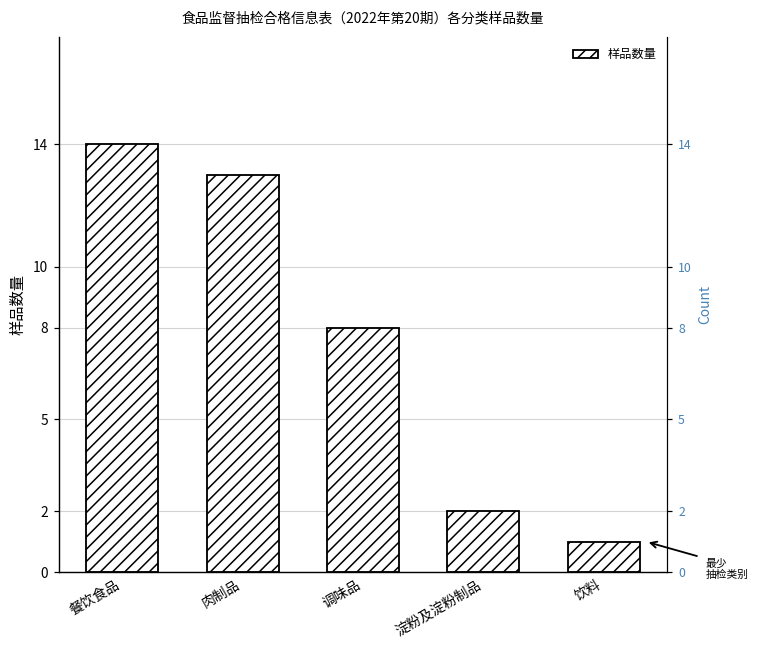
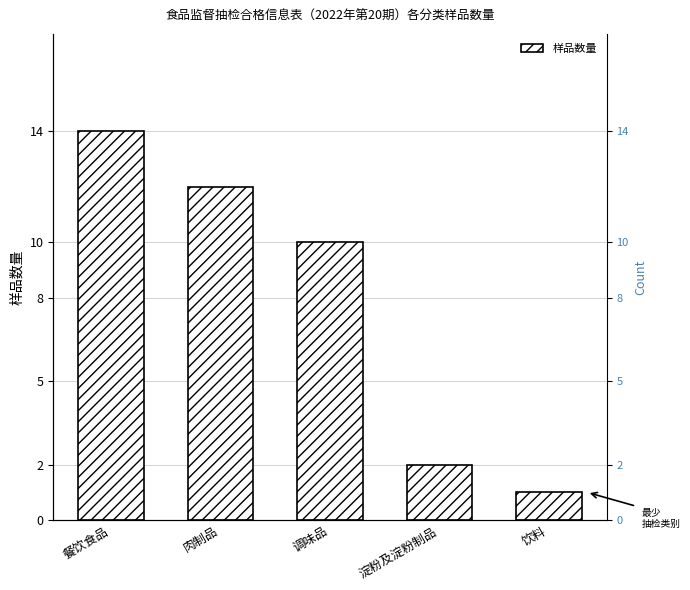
  {
    "餐饮食品": 14,
-   "肉制品": 13,
-   "调味品": 8,
+   "肉制品": 12,
+   "调味品": 10,
    "淀粉及淀粉制品": 2,
    "饮料": 1
  }
